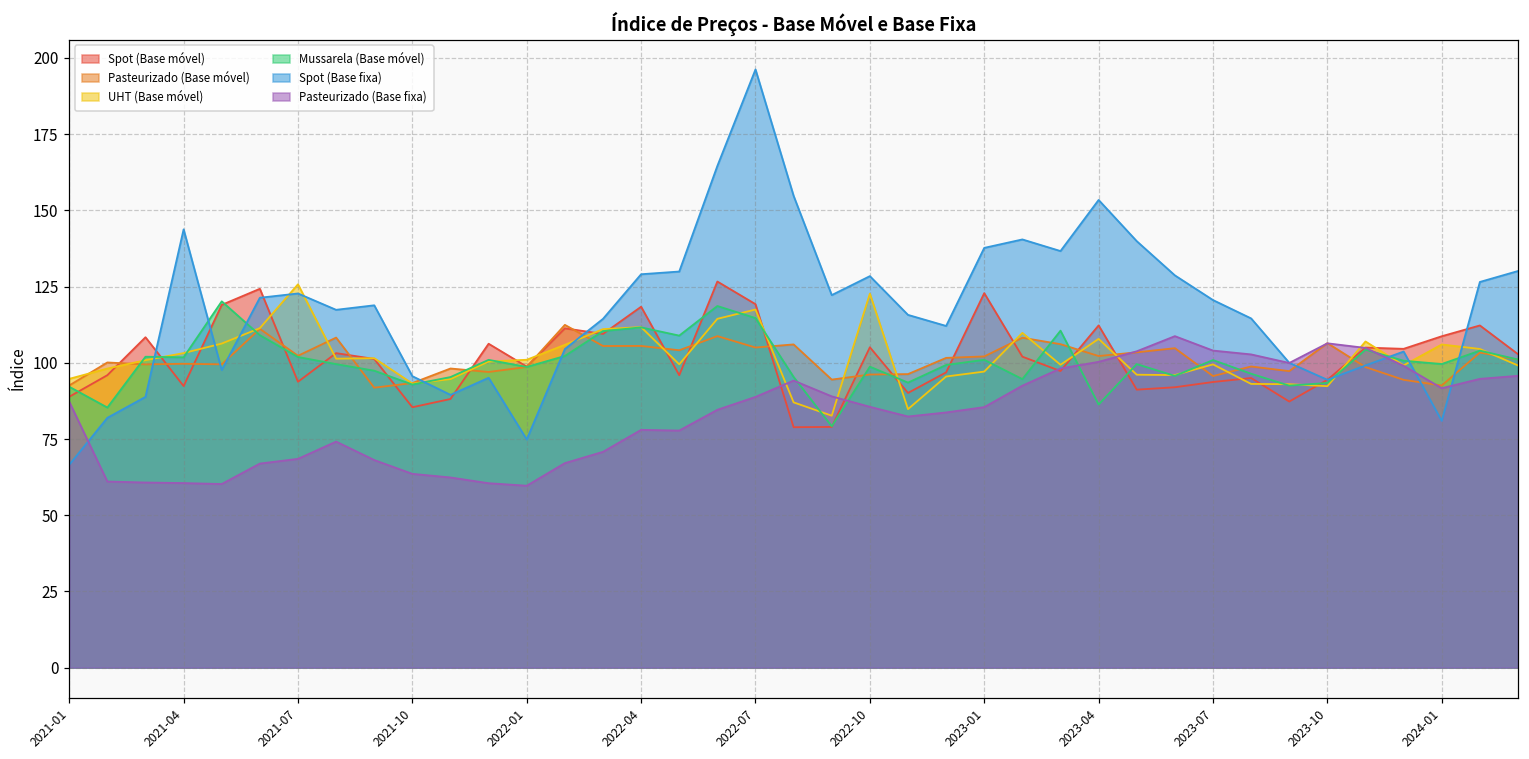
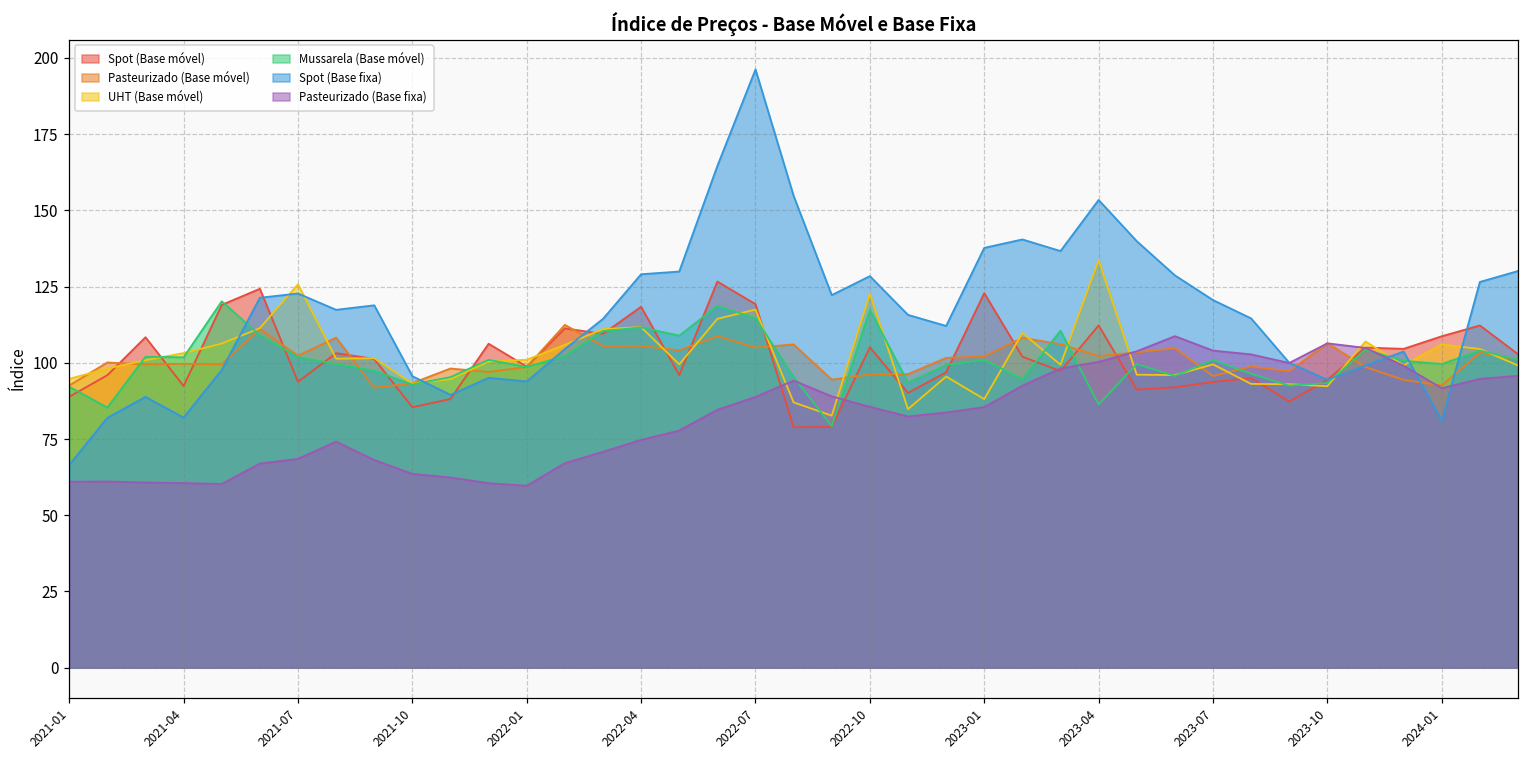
  {
    "UHT (Base móvel)": {
      "2021-01": 95,
      "2021-04": 103,
      "2021-07": 126,
      "2022-01": 101,
      "2022-07": 117,
      "2022-10": 123,
-     "2023-01": 97,
-     "2023-04": 108,
+     "2023-01": 88,
+     "2023-04": 134,
      "2023-07": 99,
      "2023-10": 92,
      "2024-01": 106
    },
    "Mussarela (Base móvel)": {
      "2021-04": 102,
      "2022-07": 115,
-     "2022-10": 99,
+     "2022-10": 117,
      "2023-01": 101,
      "2023-04": 86,
      "2023-07": 101,
      "2023-10": 93,
      "2024-01": 100
    },
    "Spot (Base fixa)": {
      "2021-01": 67,
-     "2021-04": 144,
+     "2021-04": 82,
      "2021-07": 123,
      "2021-10": 96,
-     "2022-01": 75,
+     "2022-01": 94,
      "2022-04": 129,
      "2022-07": 196,
      "2022-10": 128,
      "2023-01": 138,
      "2023-04": 153,
      "2023-07": 121,
      "2024-01": 81
    },
    "Pasteurizado (Base fixa)": {
-     "2021-01": 87,
+     "2021-01": 61,
      "2021-04": 61,
      "2021-07": 68,
      "2021-10": 64,
      "2022-01": 60,
-     "2022-04": 78,
+     "2022-04": 75,
      "2022-07": 89,
      "2022-10": 86,
      "2023-01": 85,
      "2023-04": 100,
      "2023-07": 104
    }
  }
